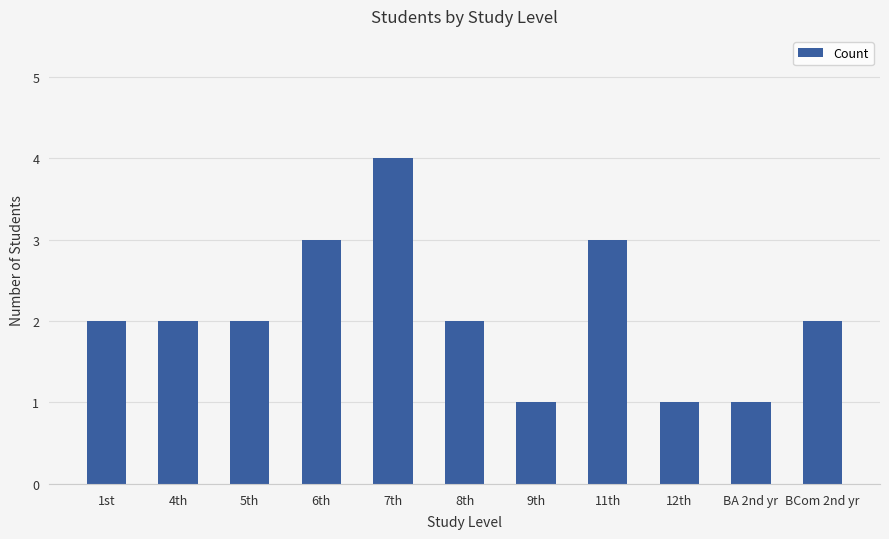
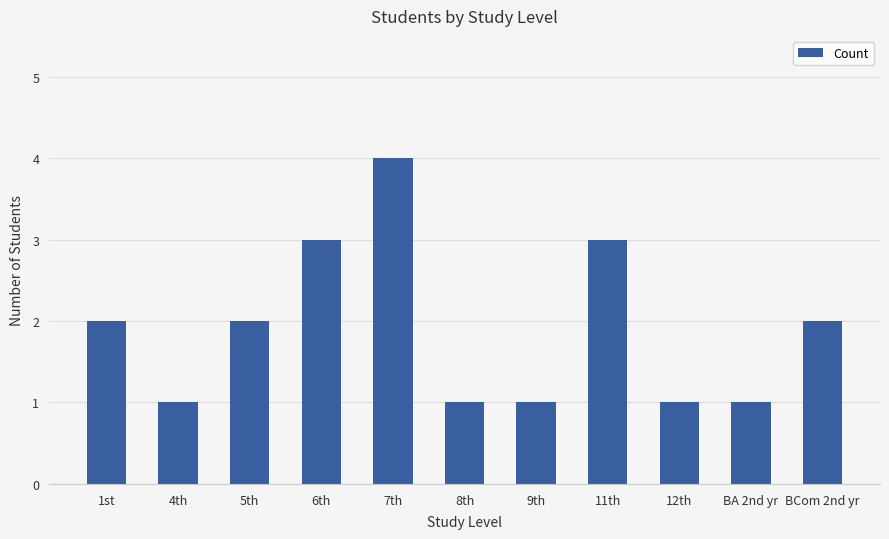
  {
    "1st": 2,
-   "4th": 2,
+   "4th": 1,
    "5th": 2,
    "6th": 3,
    "7th": 4,
-   "8th": 2,
+   "8th": 1,
    "9th": 1,
    "11th": 3,
    "12th": 1,
    "BA 2nd yr": 1,
    "BCom 2nd yr": 2
  }
